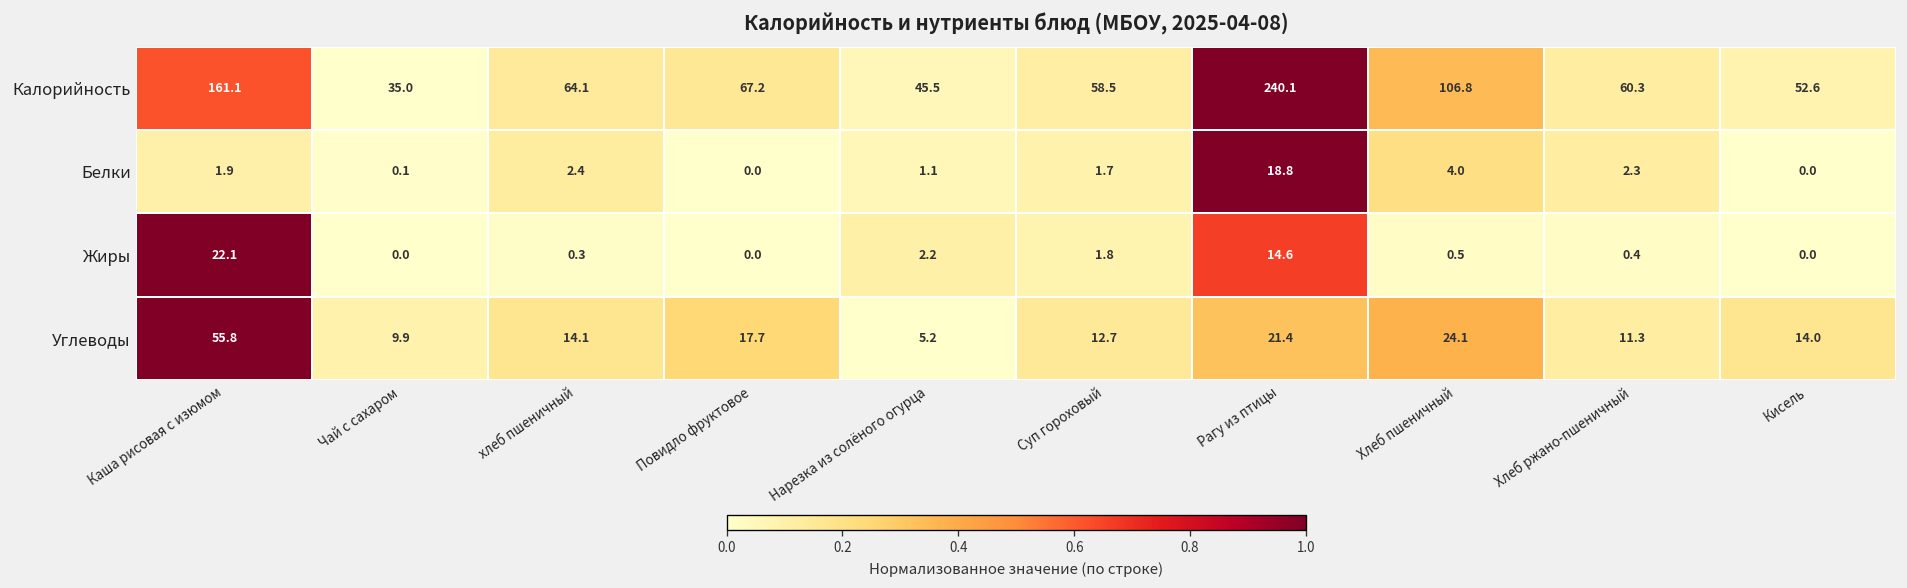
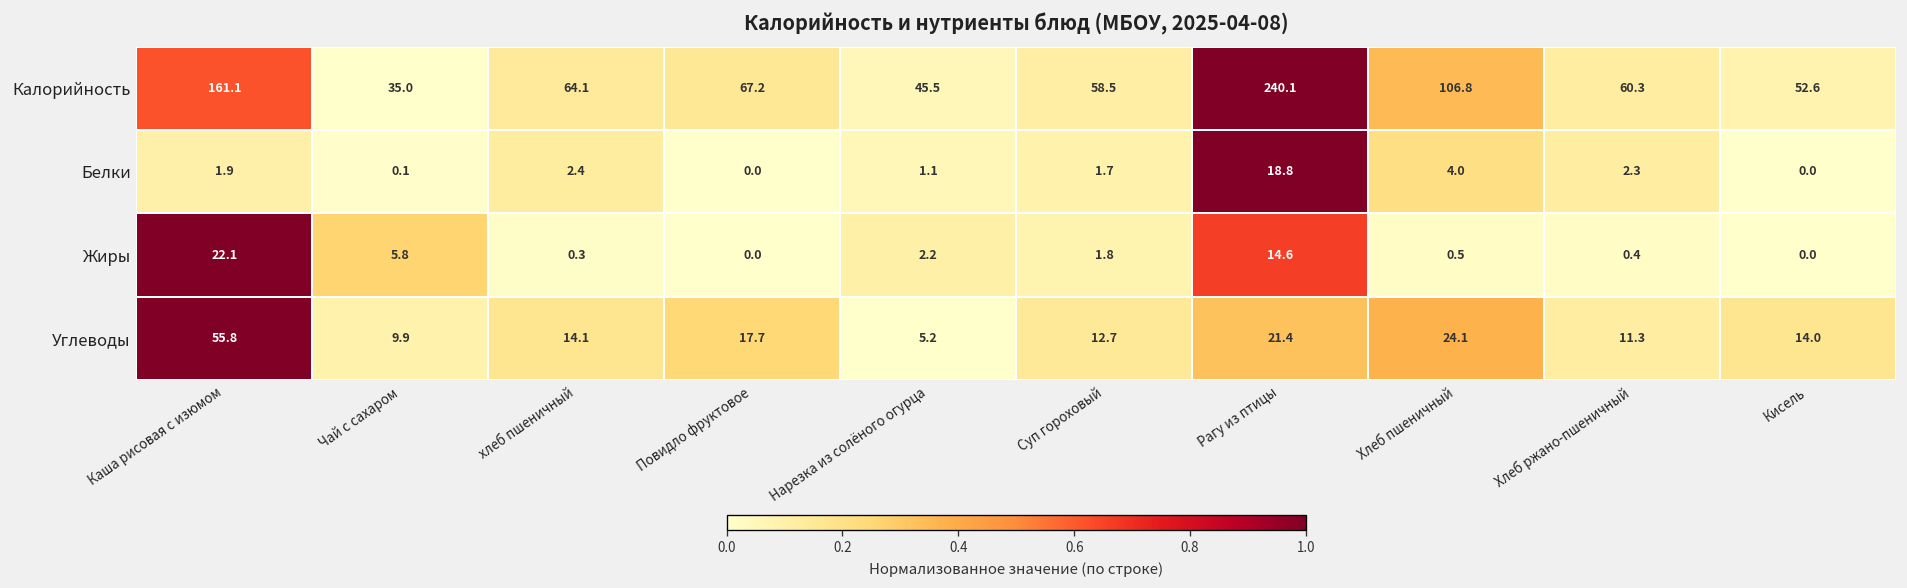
  {
    "Калорийность": {
      "Каша рисовая с изюмом": 161.1,
      "Чай с сахаром": 35.0,
      "хлеб пшеничный": 64.1,
      "Повидло фруктовое": 67.2,
      "Нарезка из солёного огурца": 45.5,
      "Суп гороховый": 58.5,
      "Рагу из птицы": 240.1,
      "Хлеб пшеничный": 106.8,
      "Хлеб ржано-пшеничный": 60.3,
      "Кисель": 52.6
    },
    "Белки": {
      "Каша рисовая с изюмом": 1.9,
      "Чай с сахаром": 0.1,
      "хлеб пшеничный": 2.4,
      "Повидло фруктовое": 0.0,
      "Нарезка из солёного огурца": 1.1,
      "Суп гороховый": 1.7,
      "Рагу из птицы": 18.8,
      "Хлеб пшеничный": 4.0,
      "Хлеб ржано-пшеничный": 2.3,
      "Кисель": 0.0
    },
    "Жиры": {
      "Каша рисовая с изюмом": 22.1,
-     "Чай с сахаром": 0.0,
+     "Чай с сахаром": 5.8,
      "хлеб пшеничный": 0.3,
      "Повидло фруктовое": 0.0,
      "Нарезка из солёного огурца": 2.2,
      "Суп гороховый": 1.8,
      "Рагу из птицы": 14.6,
      "Хлеб пшеничный": 0.5,
      "Хлеб ржано-пшеничный": 0.4,
      "Кисель": 0.0
    },
    "Углеводы": {
      "Каша рисовая с изюмом": 55.8,
      "Чай с сахаром": 9.9,
      "хлеб пшеничный": 14.1,
      "Повидло фруктовое": 17.7,
      "Нарезка из солёного огурца": 5.2,
      "Суп гороховый": 12.7,
      "Рагу из птицы": 21.4,
      "Хлеб пшеничный": 24.1,
      "Хлеб ржано-пшеничный": 11.3,
      "Кисель": 14.0
    }
  }
